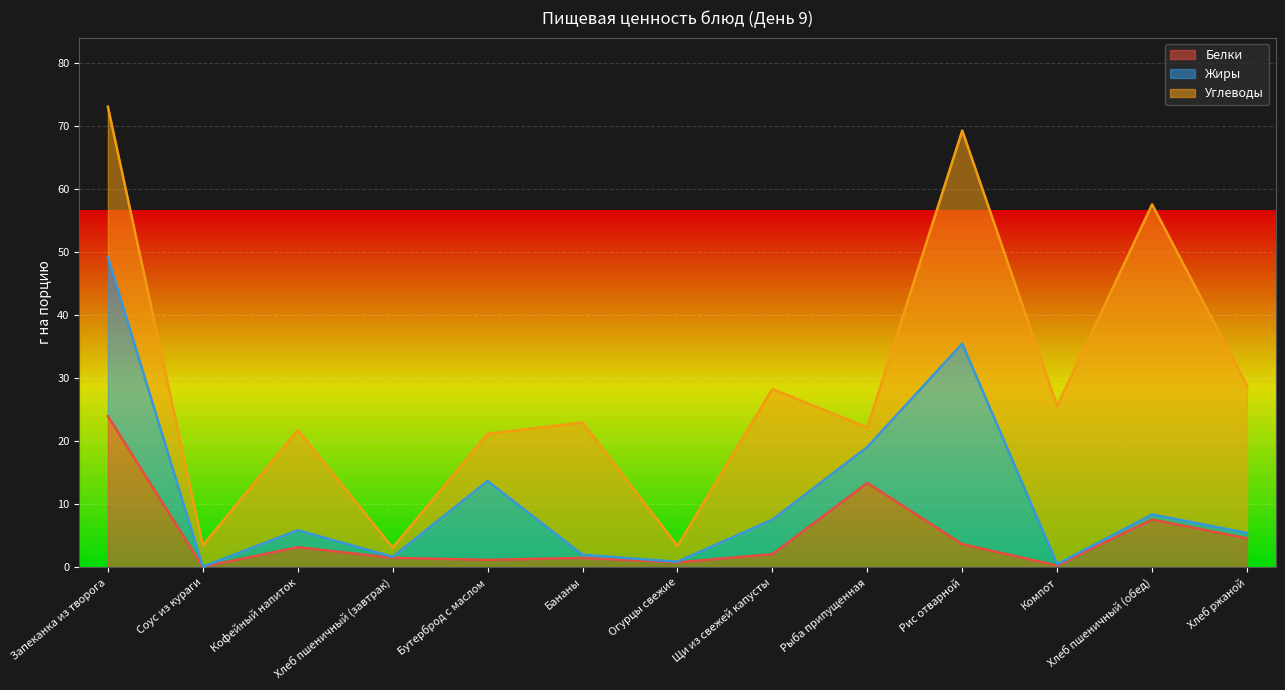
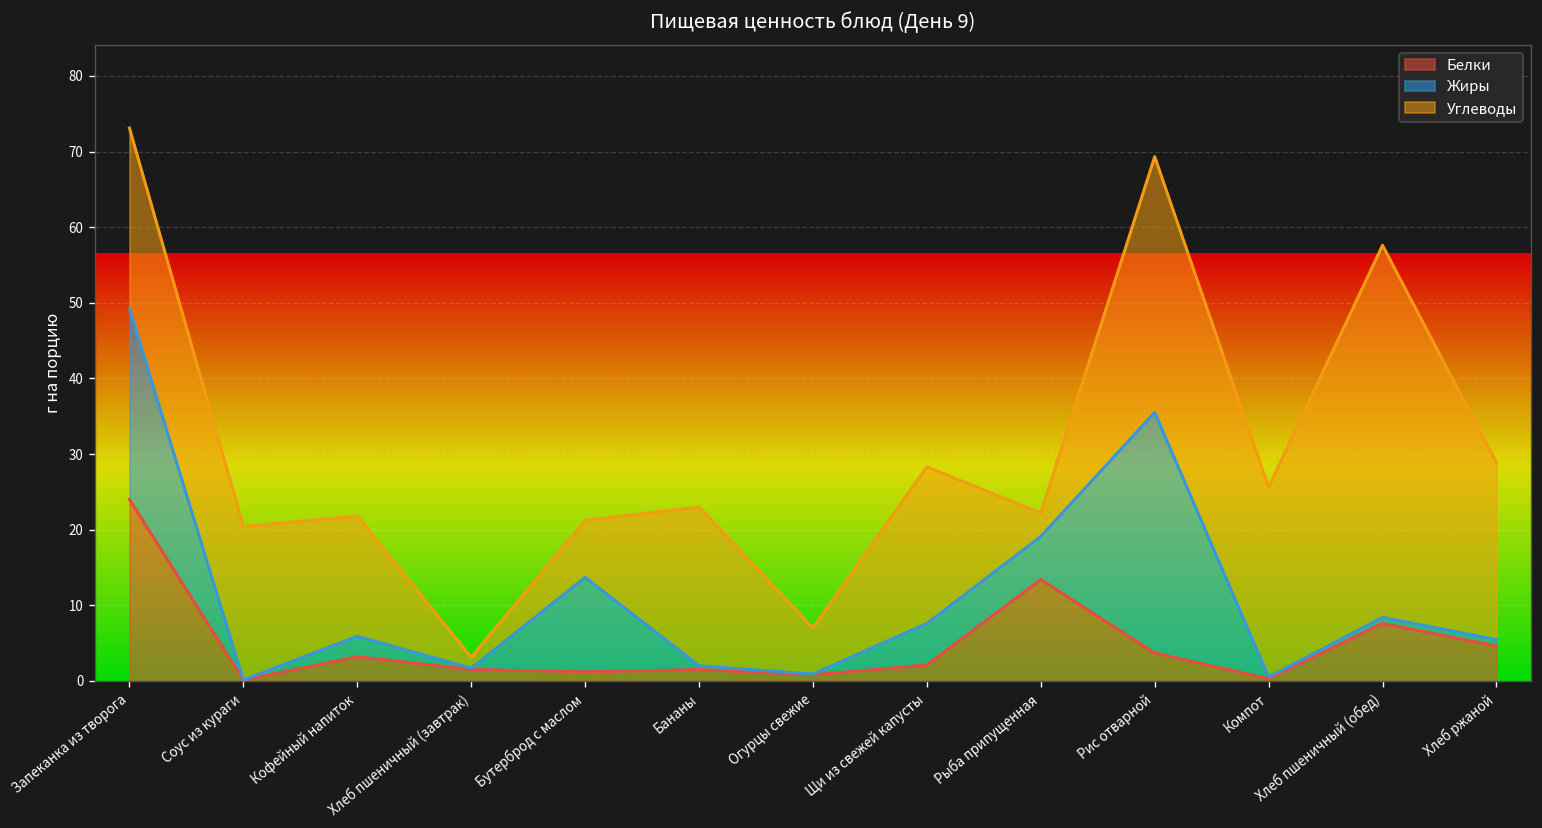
  {
    "Белки": {
      "Запеканка из творога": 24,
      "Кофейный напиток": 3,
      "Бутерброд с маслом": 1,
      "Бананы": 2,
      "Щи из свежей капусты": 2,
      "Рыба припущенная": 13,
      "Рис отварной": 4,
      "Хлеб пшеничный (обед)": 8,
      "Хлеб ржаной": 5
    },
    "Жиры": {
      "Запеканка из творога": 25,
      "Кофейный напиток": 3,
      "Бутерброд с маслом": 13,
      "Бананы": 1,
      "Щи из свежей капусты": 5,
      "Рыба припущенная": 6,
      "Рис отварной": 32,
      "Хлеб пшеничный (обед)": 1,
      "Хлеб ржаной": 1
    },
    "Углеводы": {
      "Запеканка из творога": 24,
-     "Соус из кураги": 3,
+     "Соус из кураги": 20,
      "Кофейный напиток": 16,
      "Хлеб пшеничный (завтрак)": 1,
      "Бутерброд с маслом": 8,
      "Бананы": 21,
-     "Огурцы свежие": 3,
+     "Огурцы свежие": 6,
      "Щи из свежей капусты": 21,
      "Рыба припущенная": 3,
      "Рис отварной": 34,
      "Компот": 25,
      "Хлеб пшеничный (обед)": 49,
      "Хлеб ржаной": 23
    }
  }
